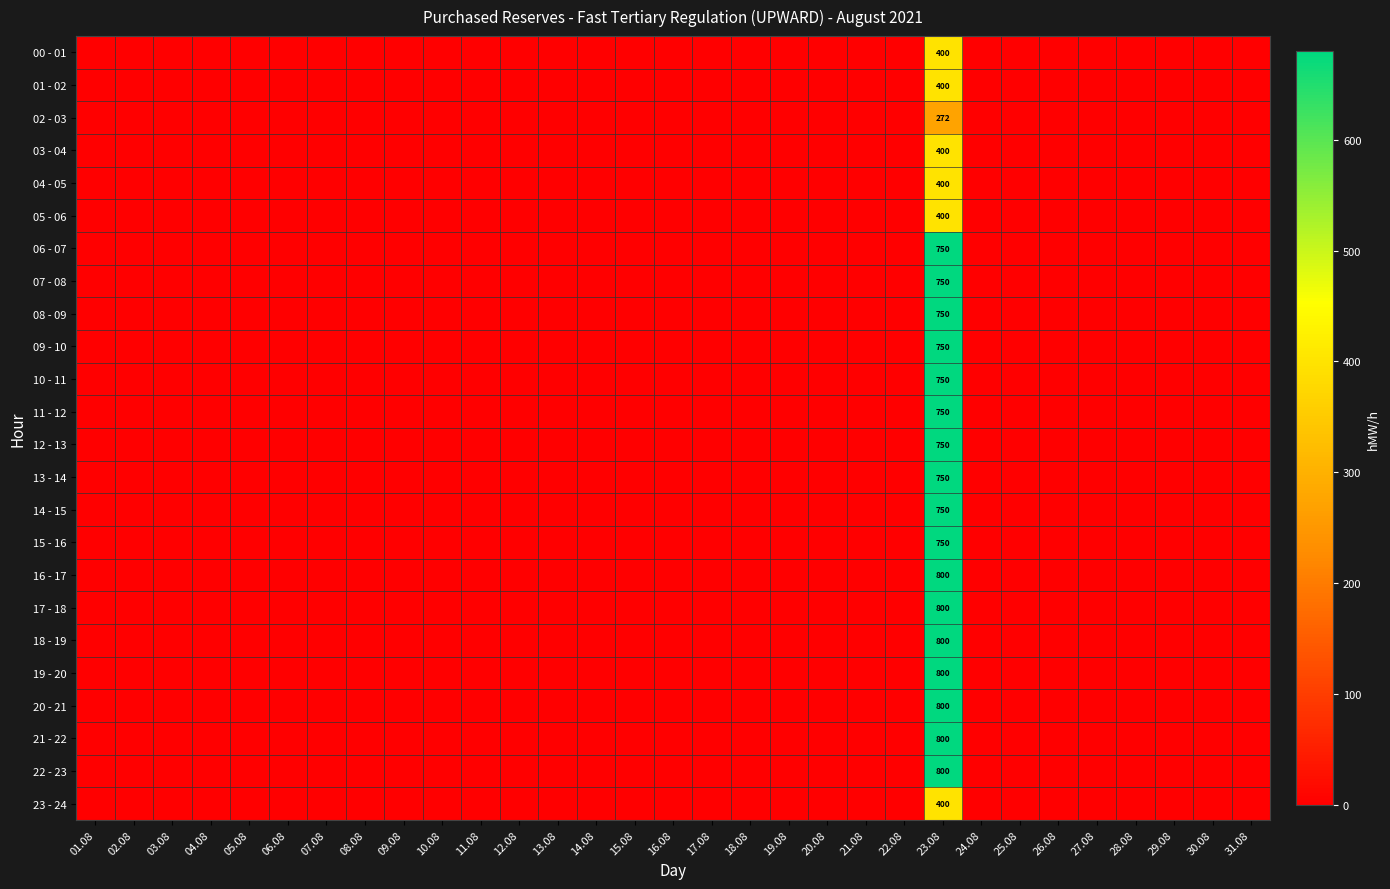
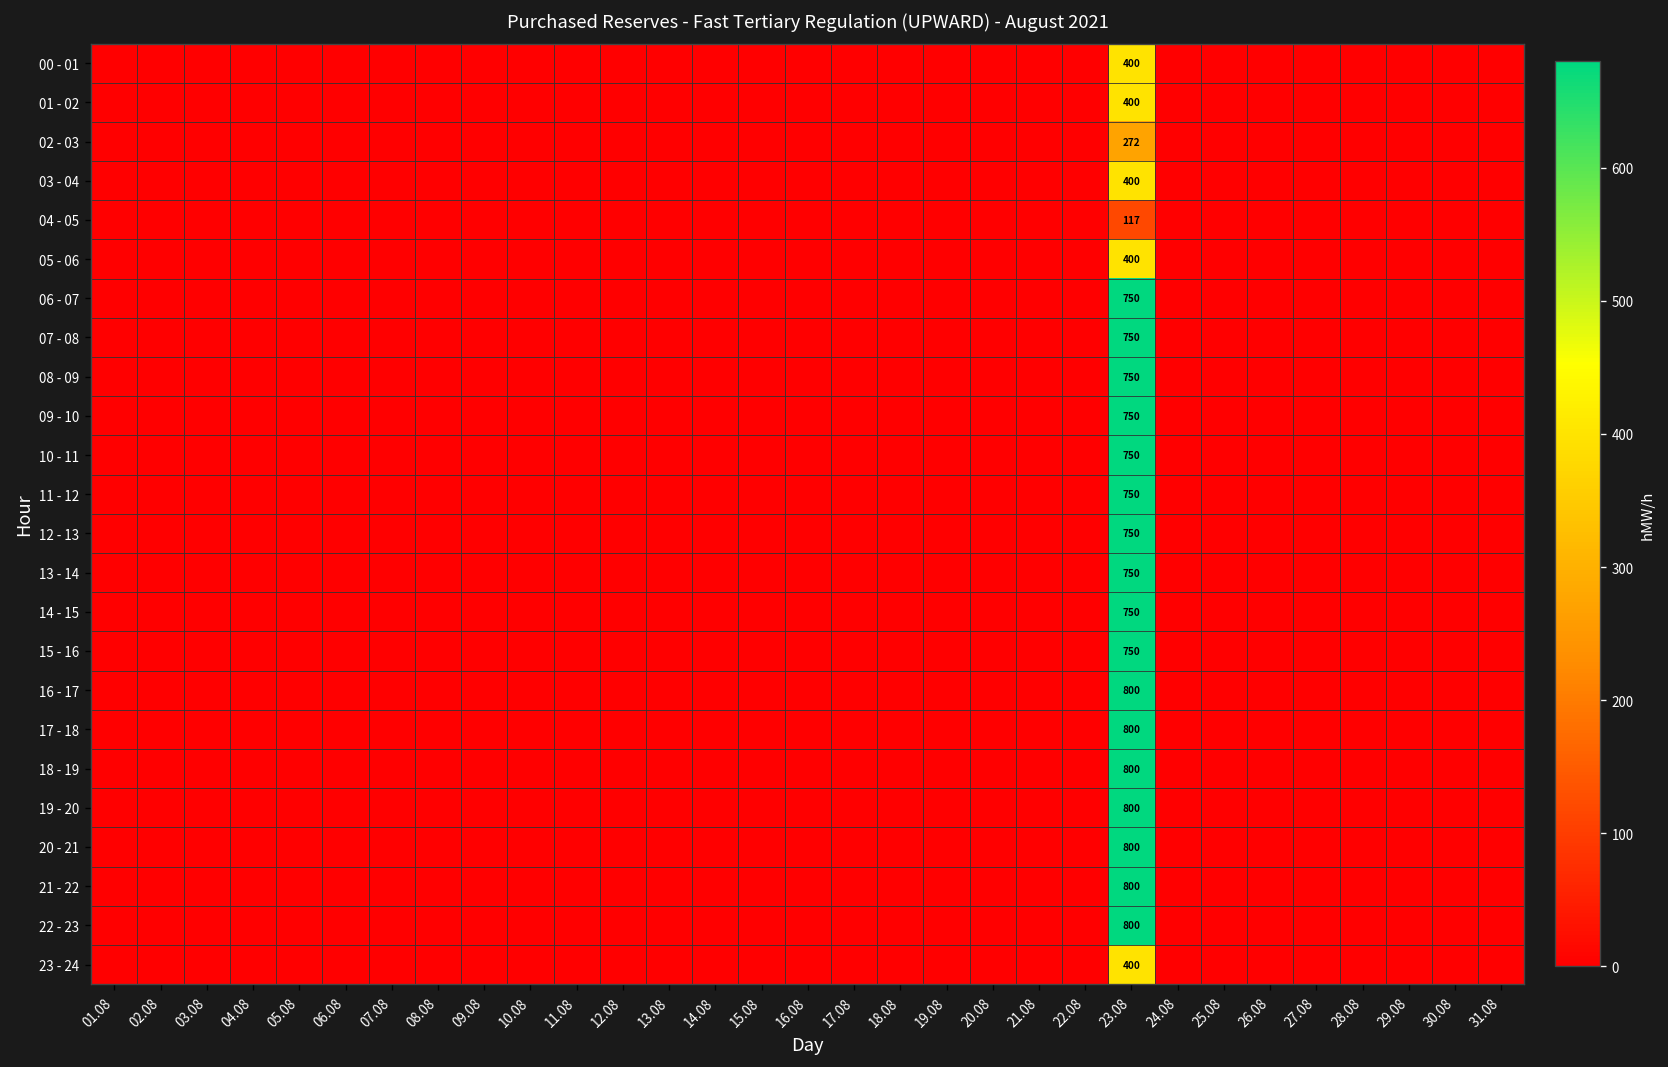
  {
    "00 - 01": {
      "23.08": 400
    },
    "01 - 02": {
      "23.08": 400
    },
    "02 - 03": {
      "23.08": 272
    },
    "03 - 04": {
      "23.08": 400
    },
    "04 - 05": {
-     "23.08": 400
+     "23.08": 117
    },
    "05 - 06": {
      "23.08": 400
    },
    "06 - 07": {
      "23.08": 750
    },
    "07 - 08": {
      "23.08": 750
    },
    "08 - 09": {
      "23.08": 750
    },
    "09 - 10": {
      "23.08": 750
    },
    "10 - 11": {
      "23.08": 750
    },
    "11 - 12": {
      "23.08": 750
    },
    "12 - 13": {
      "23.08": 750
    },
    "13 - 14": {
      "23.08": 750
    },
    "14 - 15": {
      "23.08": 750
    },
    "15 - 16": {
      "23.08": 750
    },
    "16 - 17": {
      "23.08": 800
    },
    "17 - 18": {
      "23.08": 800
    },
    "18 - 19": {
      "23.08": 800
    },
    "19 - 20": {
      "23.08": 800
    },
    "20 - 21": {
      "23.08": 800
    },
    "21 - 22": {
      "23.08": 800
    },
    "22 - 23": {
      "23.08": 800
    },
    "23 - 24": {
      "23.08": 400
    }
  }
